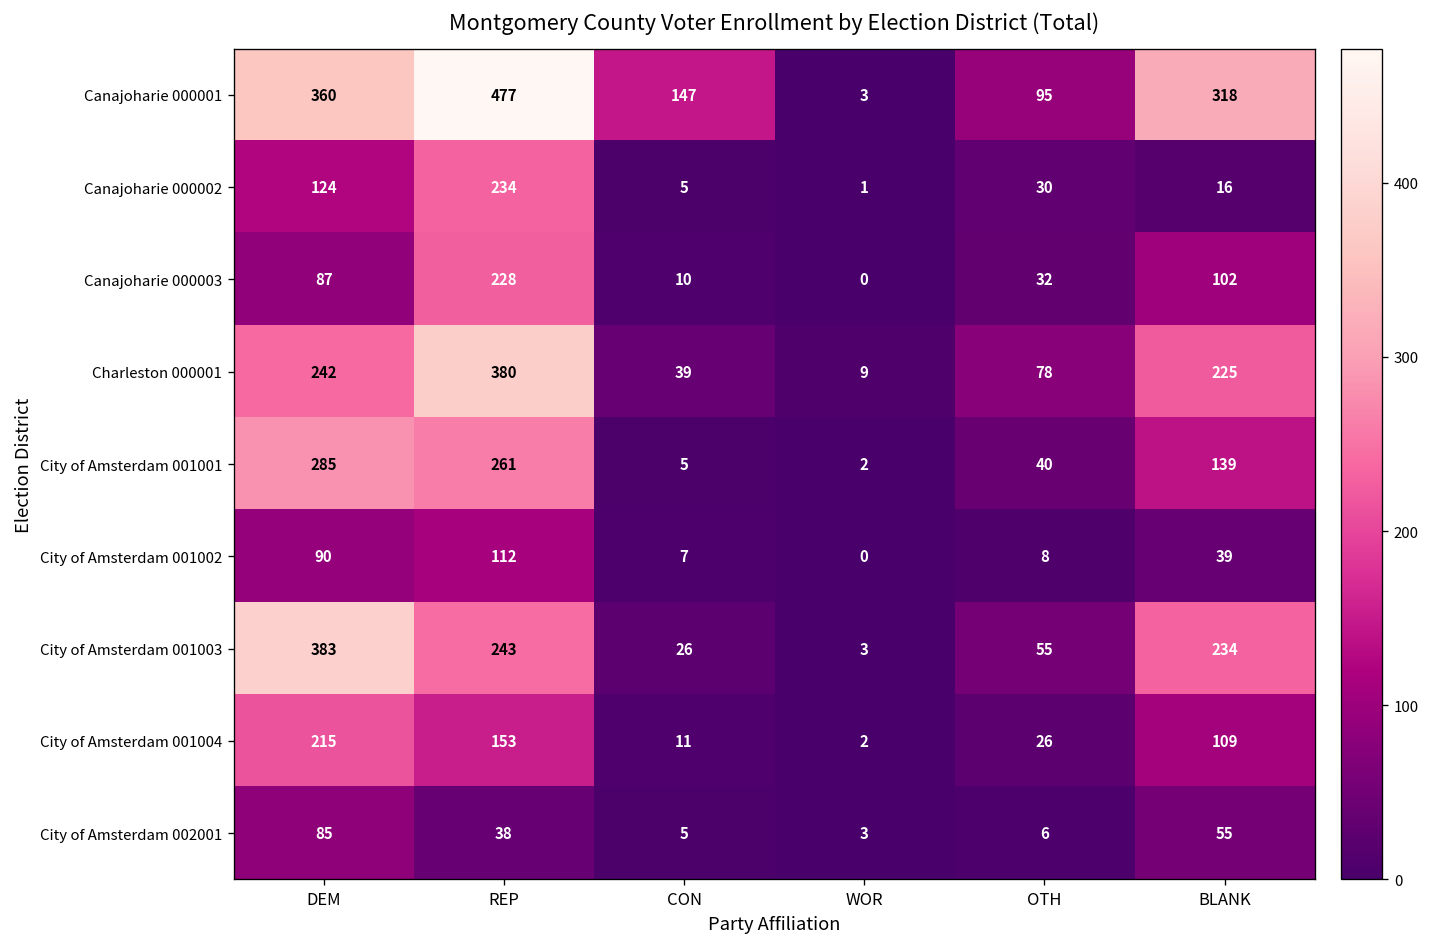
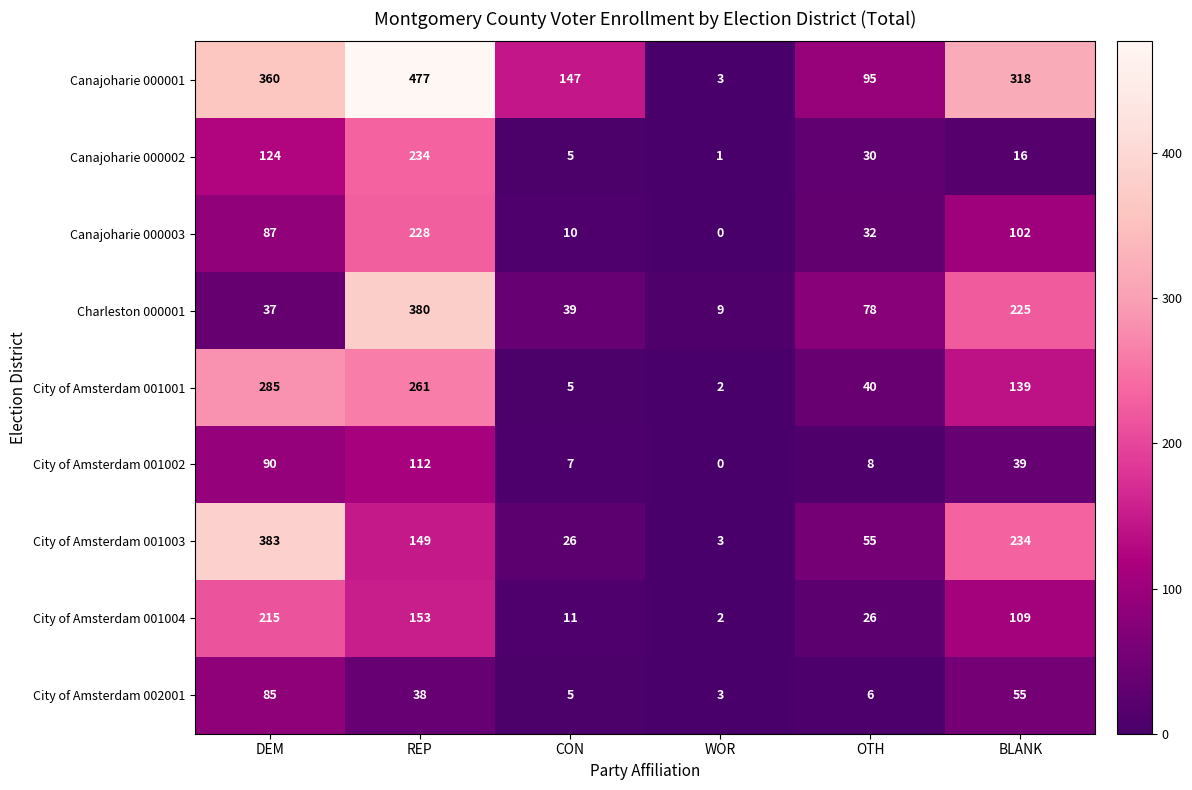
  {
    "Canajoharie 000001": {
      "DEM": 360,
      "REP": 477,
      "CON": 147,
      "WOR": 3,
      "OTH": 95,
      "BLANK": 318
    },
    "Canajoharie 000002": {
      "DEM": 124,
      "REP": 234,
      "CON": 5,
      "WOR": 1,
      "OTH": 30,
      "BLANK": 16
    },
    "Canajoharie 000003": {
      "DEM": 87,
      "REP": 228,
      "CON": 10,
      "WOR": 0,
      "OTH": 32,
      "BLANK": 102
    },
    "Charleston 000001": {
-     "DEM": 242,
+     "DEM": 37,
      "REP": 380,
      "CON": 39,
      "WOR": 9,
      "OTH": 78,
      "BLANK": 225
    },
    "City of Amsterdam 001001": {
      "DEM": 285,
      "REP": 261,
      "CON": 5,
      "WOR": 2,
      "OTH": 40,
      "BLANK": 139
    },
    "City of Amsterdam 001002": {
      "DEM": 90,
      "REP": 112,
      "CON": 7,
      "WOR": 0,
      "OTH": 8,
      "BLANK": 39
    },
    "City of Amsterdam 001003": {
      "DEM": 383,
-     "REP": 243,
+     "REP": 149,
      "CON": 26,
      "WOR": 3,
      "OTH": 55,
      "BLANK": 234
    },
    "City of Amsterdam 001004": {
      "DEM": 215,
      "REP": 153,
      "CON": 11,
      "WOR": 2,
      "OTH": 26,
      "BLANK": 109
    },
    "City of Amsterdam 002001": {
      "DEM": 85,
      "REP": 38,
      "CON": 5,
      "WOR": 3,
      "OTH": 6,
      "BLANK": 55
    }
  }
